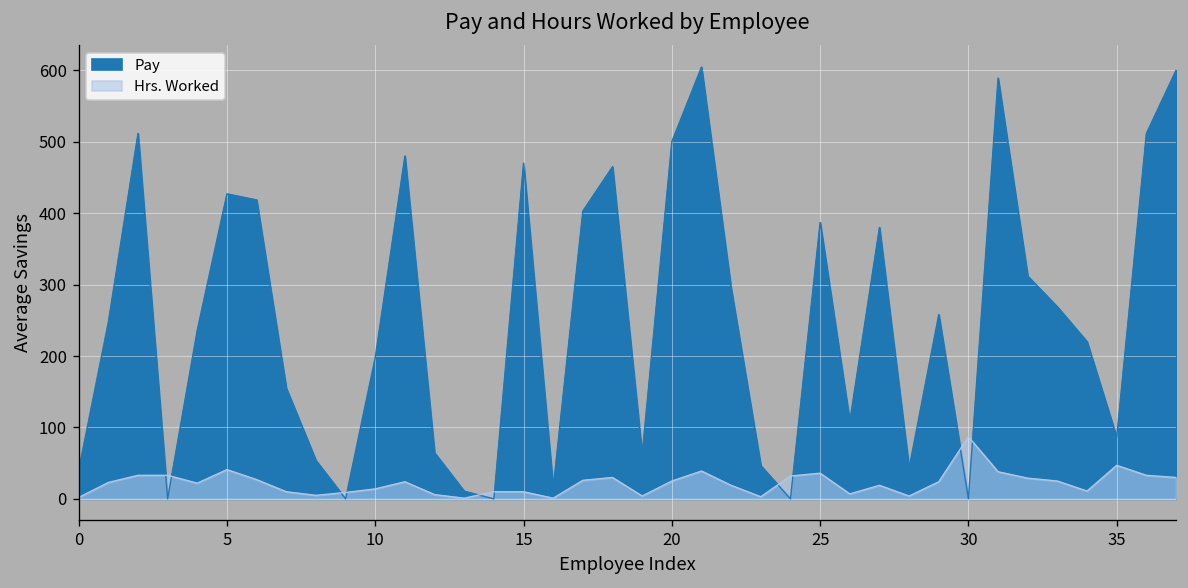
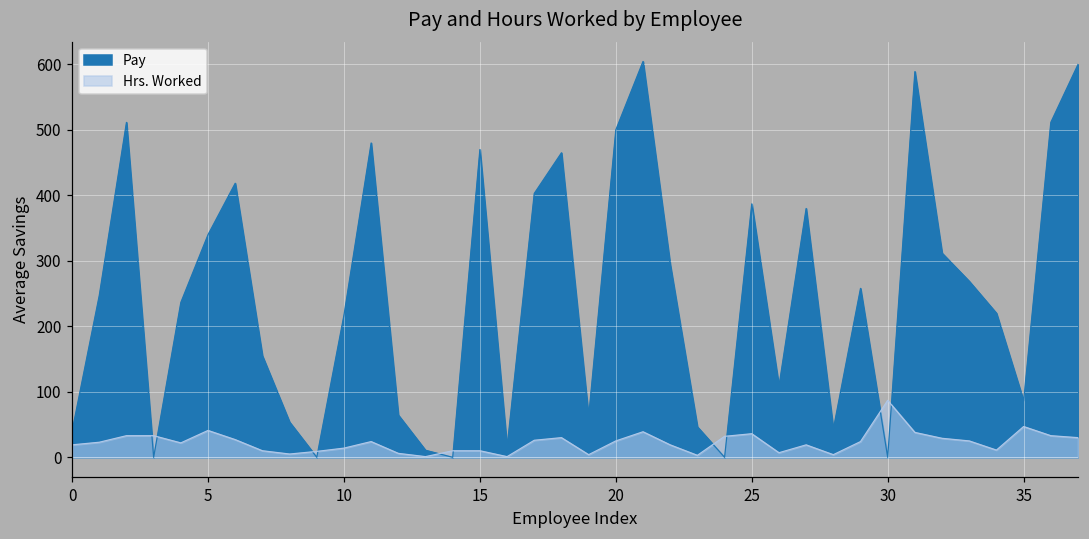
  {
    "Pay": {
      "0": 40,
-     "5": 430,
-     "10": 200,
+     "5": 340,
+     "10": 220,
      "15": 470,
      "20": 500,
      "25": 390,
      "30": 0,
      "35": 90
    },
    "Hrs. Worked": {
-     "0": 0,
+     "0": 20,
      "5": 40,
      "10": 10,
      "15": 10,
      "20": 30,
      "25": 40,
      "30": 90,
      "35": 50
    }
  }
